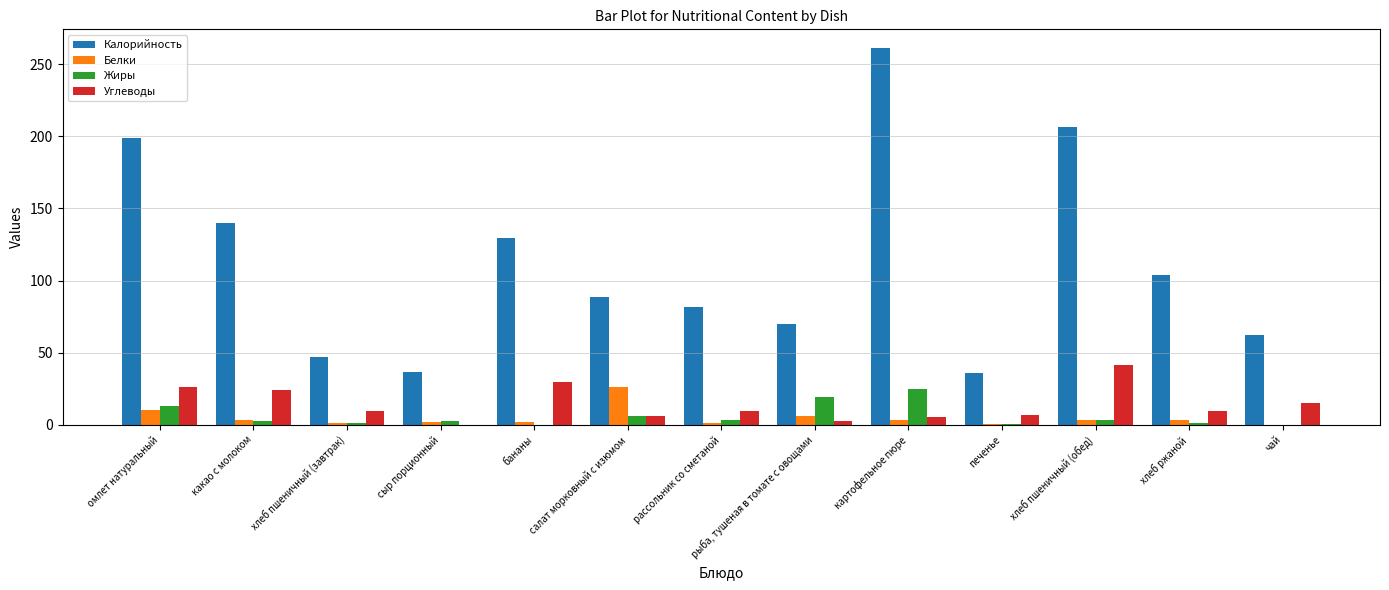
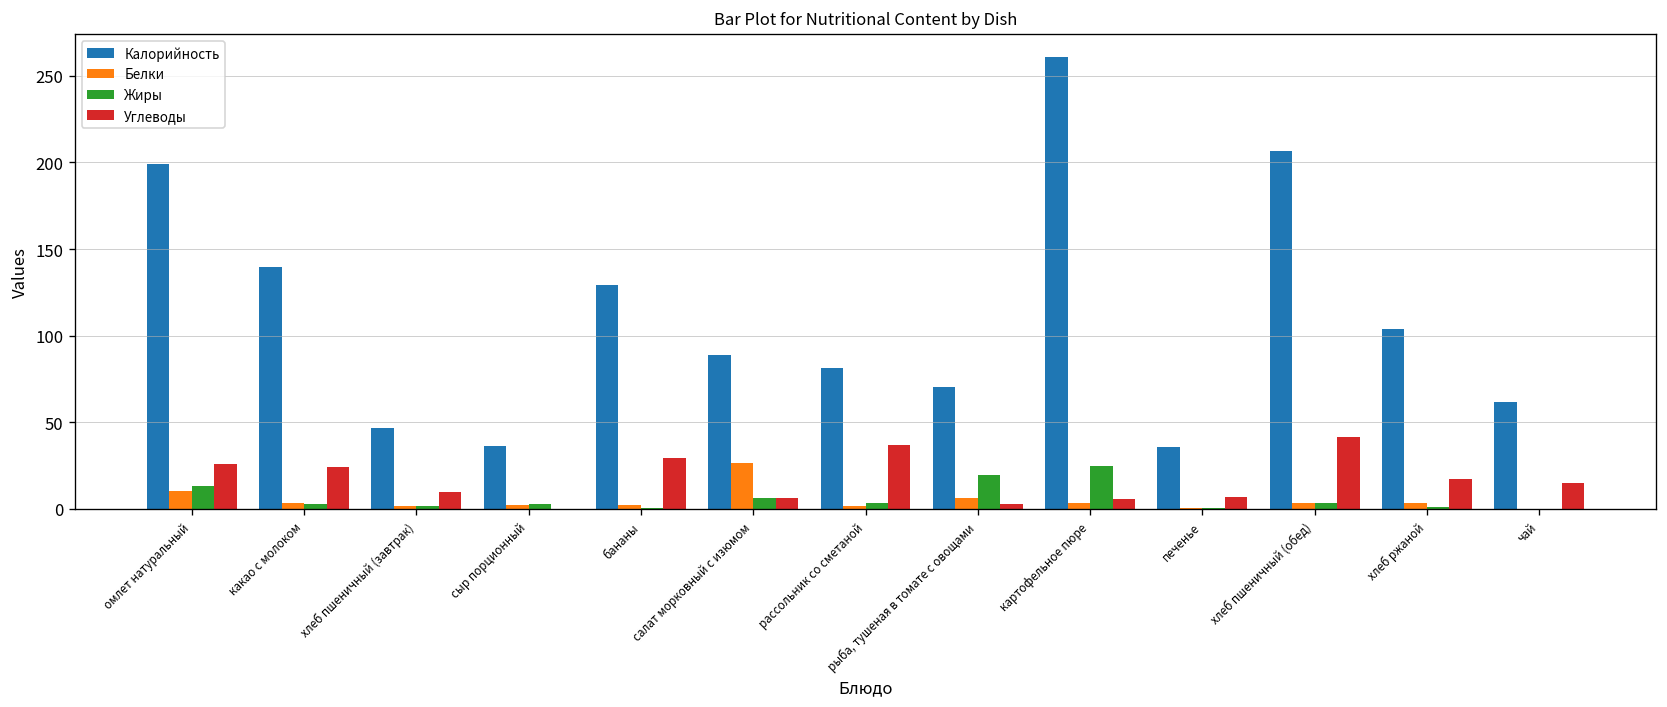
  {
    "Калорийность": {
      "омлет натуральный": 199,
      "какао с молоком": 140,
      "хлеб пшеничный (завтрак)": 47,
      "сыр порционный": 36,
      "бананы": 129,
      "салат морковный с изюмом": 89,
      "рассольник со сметаной": 82,
      "рыба, тушеная в томате с овощами": 70,
      "картофельное пюре": 261,
      "печенье": 36,
      "хлеб пшеничный (обед)": 206,
      "хлеб ржаной": 104,
      "чай": 62
    },
    "Белки": {
      "омлет натуральный": 10,
      "какао с молоком": 3,
      "сыр порционный": 2,
      "бананы": 2,
      "салат морковный с изюмом": 27,
      "рыба, тушеная в томате с овощами": 6,
      "картофельное пюре": 4,
      "хлеб пшеничный (обед)": 3,
      "хлеб ржаной": 3,
      "чай": 0
    },
    "Жиры": {
      "омлет натуральный": 13,
      "какао с молоком": 3,
      "сыр порционный": 3,
      "салат морковный с изюмом": 6,
      "рассольник со сметаной": 4,
      "рыба, тушеная в томате с овощами": 20,
      "картофельное пюре": 25,
      "хлеб пшеничный (обед)": 3,
      "чай": 0
    },
    "Углеводы": {
      "омлет натуральный": 26,
      "какао с молоком": 24,
      "хлеб пшеничный (завтрак)": 10,
      "сыр порционный": 0,
      "бананы": 30,
      "салат морковный с изюмом": 6,
-     "рассольник со сметаной": 10,
+     "рассольник со сметаной": 37,
      "рыба, тушеная в томате с овощами": 3,
      "картофельное пюре": 6,
      "печенье": 7,
      "хлеб пшеничный (обед)": 42,
-     "хлеб ржаной": 10,
+     "хлеб ржаной": 17,
      "чай": 15
    }
  }
